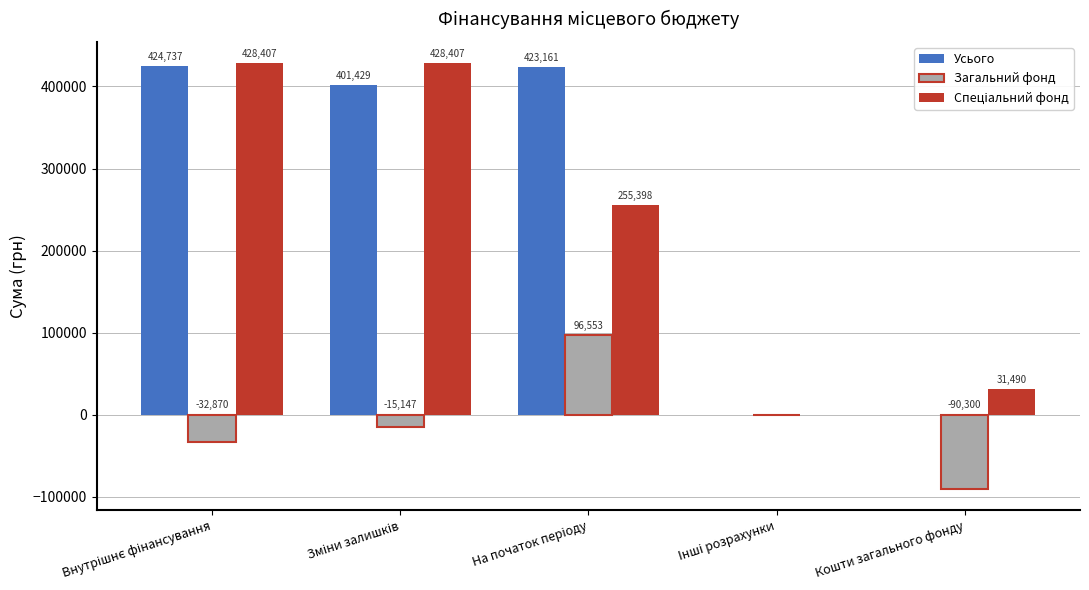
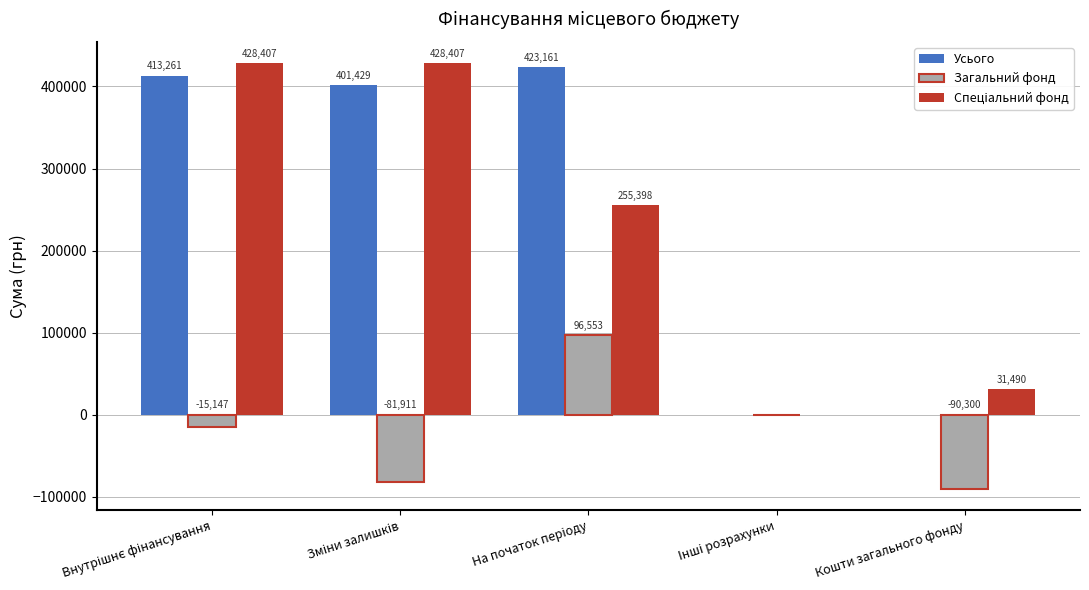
  {
    "Усього": {
-     "Внутрішнє фінансування": "424,737",
+     "Внутрішнє фінансування": "413,261",
      "Зміни залишків": "401,429",
      "На початок періоду": "423,161"
    },
    "Загальний фонд": {
-     "Внутрішнє фінансування": "-32,870",
-     "Зміни залишків": "-15,147",
+     "Внутрішнє фінансування": "-15,147",
+     "Зміни залишків": "-81,911",
      "На початок періоду": "96,553"
    },
    "Спеціальний фонд": {
      "Внутрішнє фінансування": "428,407",
      "Зміни залишків": "428,407",
      "На початок періоду": "255,398",
      "Кошти загального фонду": "31,490"
    }
  }
